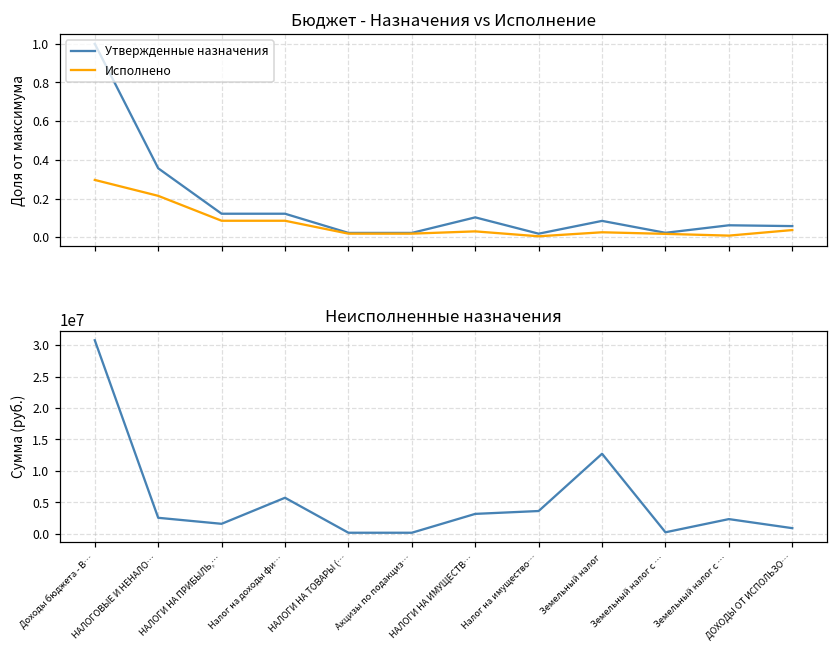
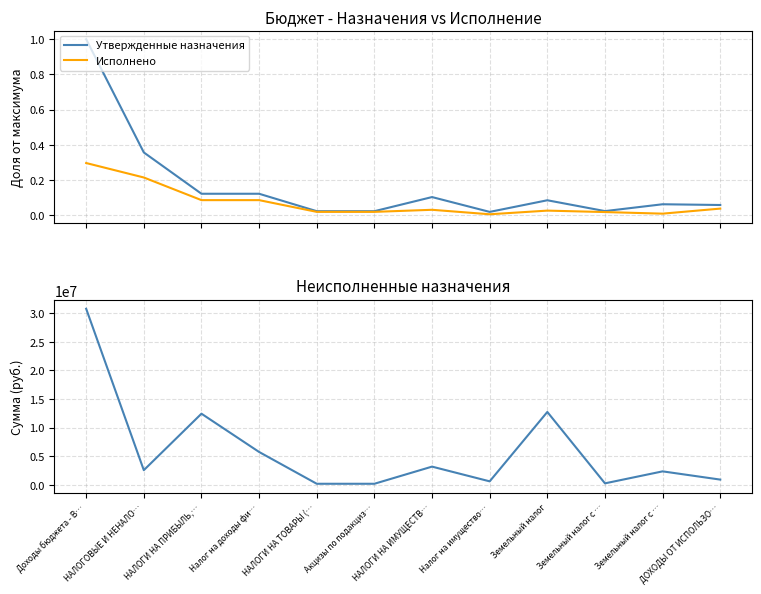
  {
    "Неисполненные назначения": {
      "Доходы бюджета - В…": 31000000,
      "НАЛОГОВЫЕ И НЕНАЛО…": 3000000,
-     "НАЛОГИ НА ПРИБЫЛЬ,…": 2000000,
+     "НАЛОГИ НА ПРИБЫЛЬ,…": 12000000,
      "Налог на доходы фи…": 6000000,
      "НАЛОГИ НА ТОВАРЫ (…": 0,
      "Акцизы по подакциз…": 0,
      "НАЛОГИ НА ИМУЩЕСТВ…": 3000000,
-     "Налог на имущество…": 4000000,
+     "Налог на имущество…": 1000000,
      "Земельный налог": 13000000,
      "ДОХОДЫ ОТ ИСПОЛЬЗО…": 1000000
    }
  }
